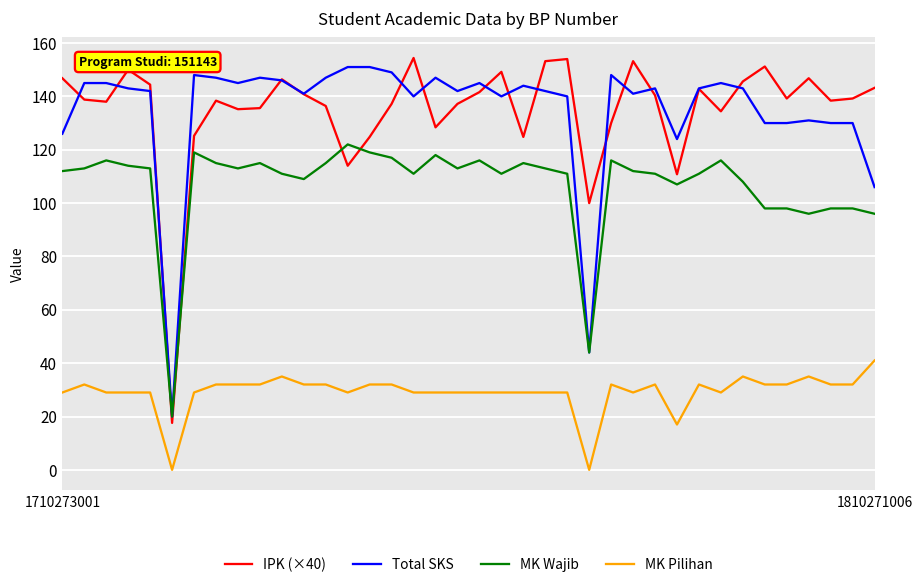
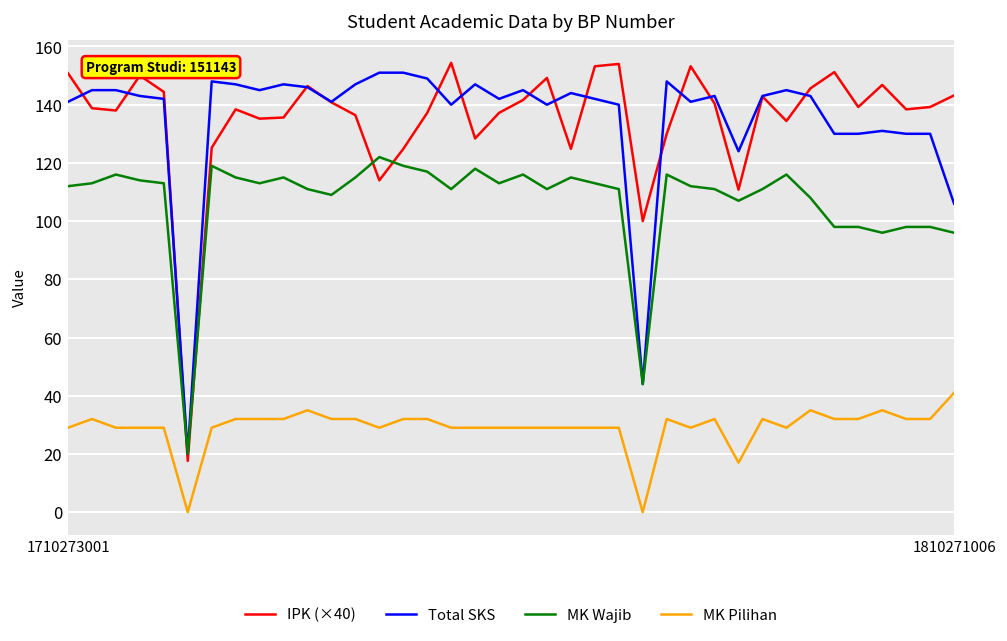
  {
    "IPK (×40)": {
-     "1710273001": 147,
+     "1710273001": 151,
      "1810271006": 143
    },
    "Total SKS": {
-     "1710273001": 126,
+     "1710273001": 141,
      "1810271006": 106
    },
    "MK Wajib": {
      "1710273001": 112,
      "1810271006": 96
    },
    "MK Pilihan": {
      "1710273001": 29,
      "1810271006": 41
    }
  }
